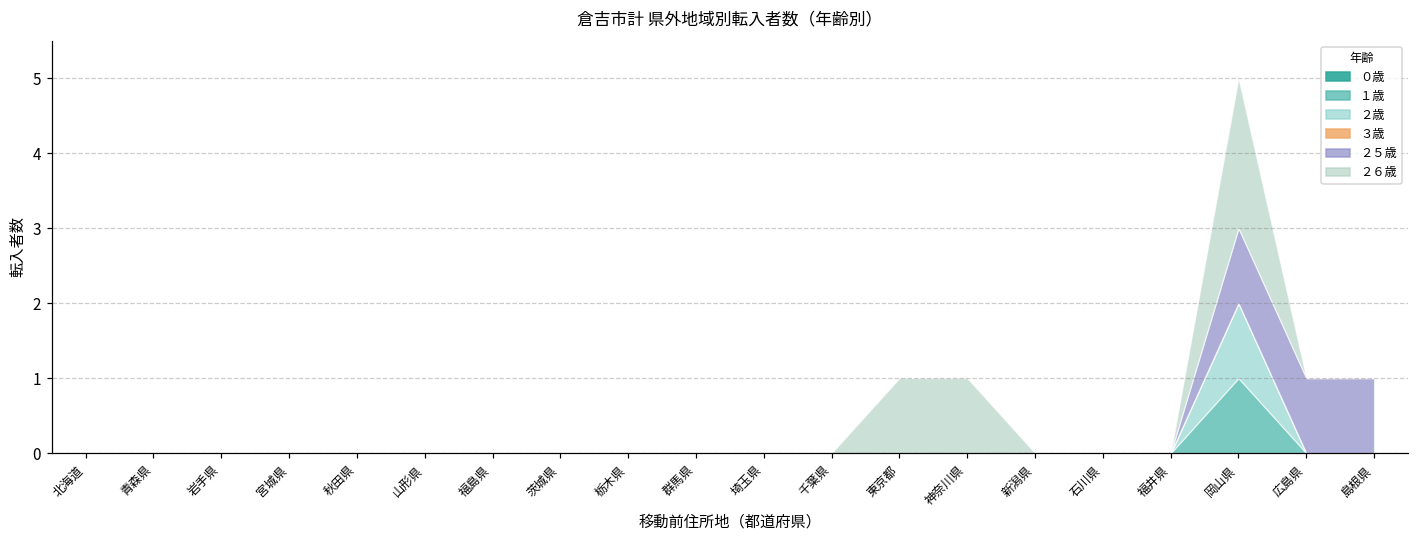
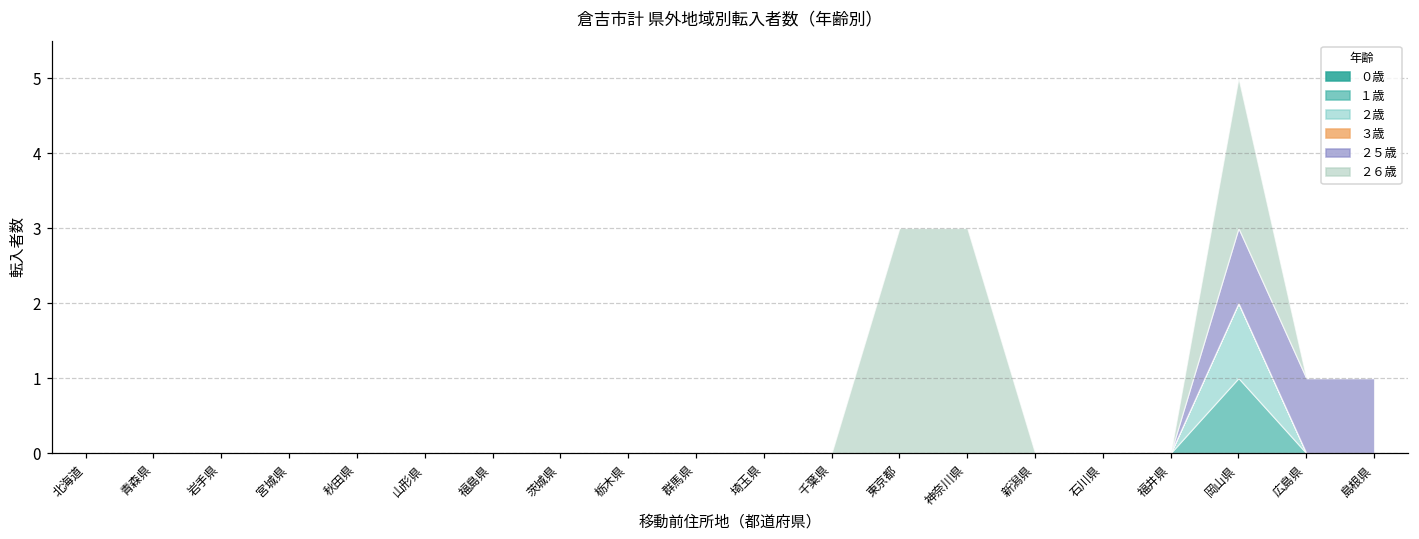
  {
    "２５歳": {
      "岡山県": 1
    },
    "２６歳": {
-     "東京都": 1,
-     "神奈川県": 1,
+     "東京都": 3,
+     "神奈川県": 3,
      "岡山県": 2
    }
  }
